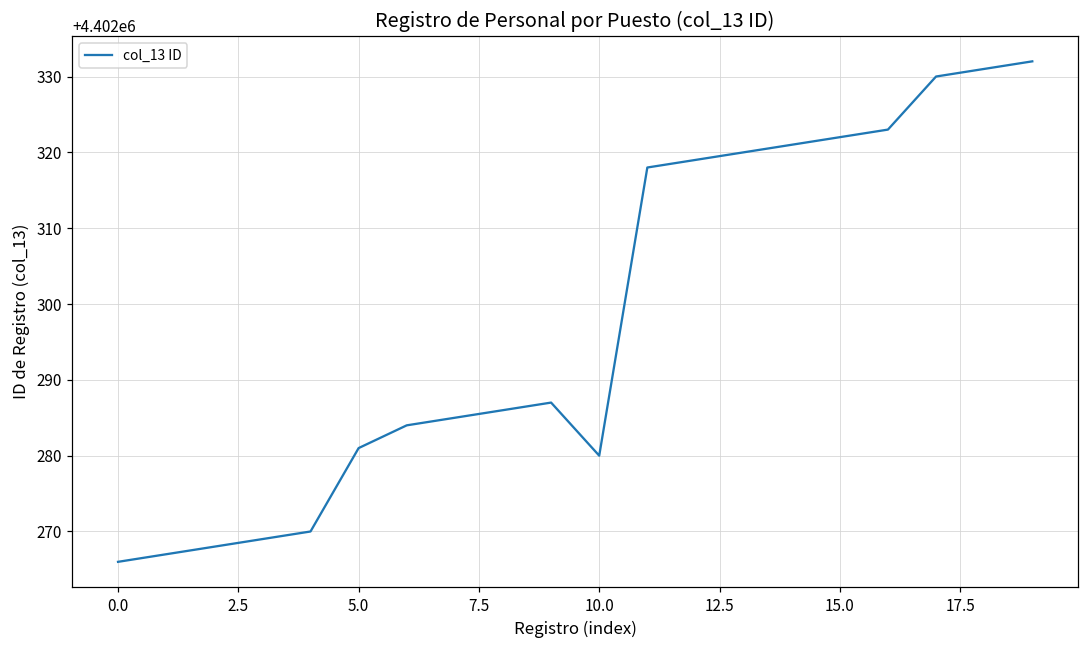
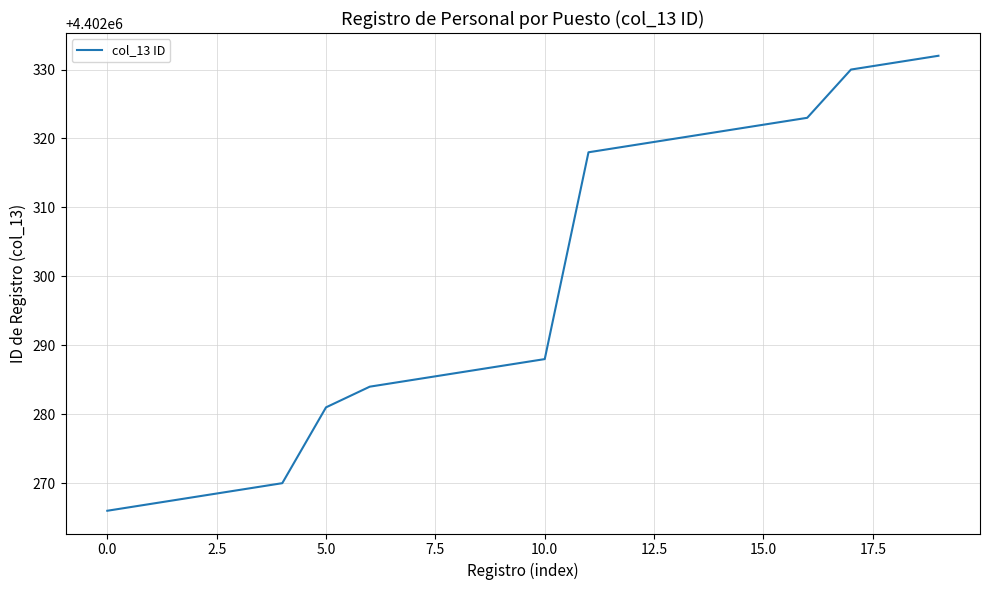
  {
    "0.0": 4402266,
    "5.0": 4402281,
-   "10.0": 4402280,
+   "10.0": 4402288,
    "15.0": 4402322
  }
